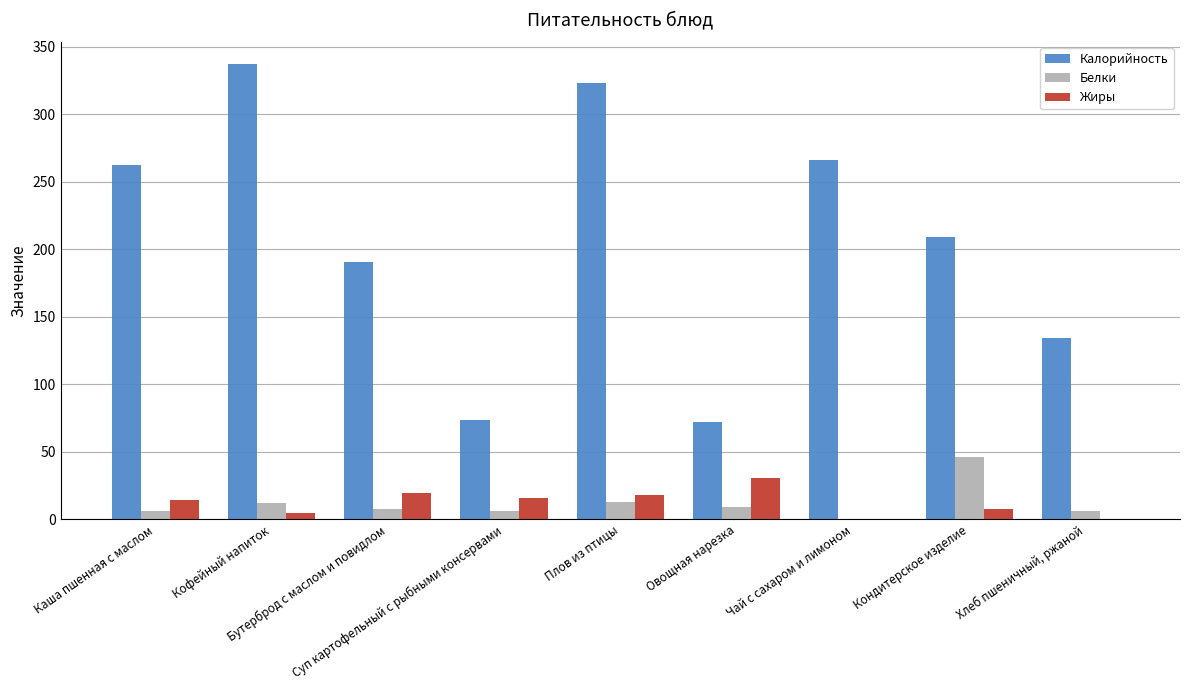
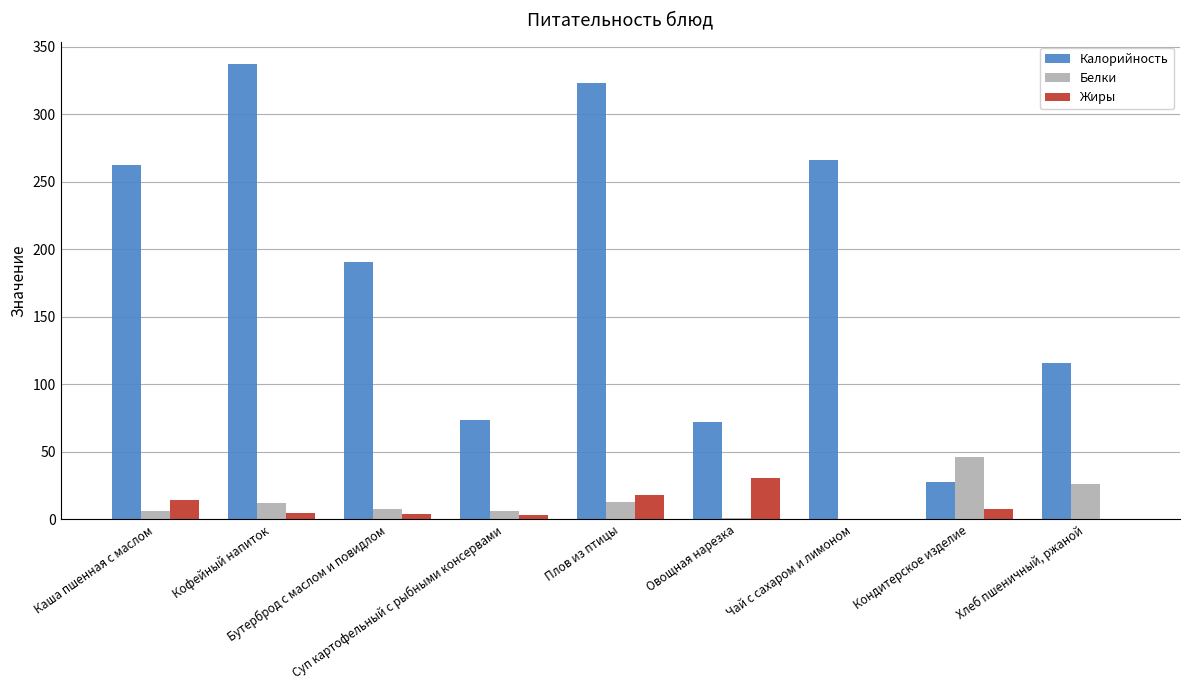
  {
    "Калорийность": {
      "Каша пшенная с маслом": 262,
      "Кофейный напиток": 337,
      "Бутерброд с маслом и повидлом": 190,
      "Суп картофельный с рыбными консервами": 74,
      "Плов из птицы": 323,
      "Овощная нарезка": 72,
      "Чай с сахаром и лимоном": 266,
-     "Кондитерское изделие": 209,
-     "Хлеб пшеничный, ржаной": 134
+     "Кондитерское изделие": 28,
+     "Хлеб пшеничный, ржаной": 116
    },
    "Белки": {
      "Каша пшенная с маслом": 6,
      "Кофейный напиток": 12,
      "Бутерброд с маслом и повидлом": 8,
      "Суп картофельный с рыбными консервами": 6,
      "Плов из птицы": 13,
-     "Овощная нарезка": 9,
+     "Овощная нарезка": 1,
      "Кондитерское изделие": 46,
-     "Хлеб пшеничный, ржаной": 6
+     "Хлеб пшеничный, ржаной": 26
    },
    "Жиры": {
      "Каша пшенная с маслом": 14,
      "Кофейный напиток": 5,
-     "Бутерброд с маслом и повидлом": 20,
-     "Суп картофельный с рыбными консервами": 16,
+     "Бутерброд с маслом и повидлом": 4,
+     "Суп картофельный с рыбными консервами": 3,
      "Плов из птицы": 18,
      "Овощная нарезка": 30,
      "Чай с сахаром и лимоном": 0,
      "Кондитерское изделие": 8
    }
  }
